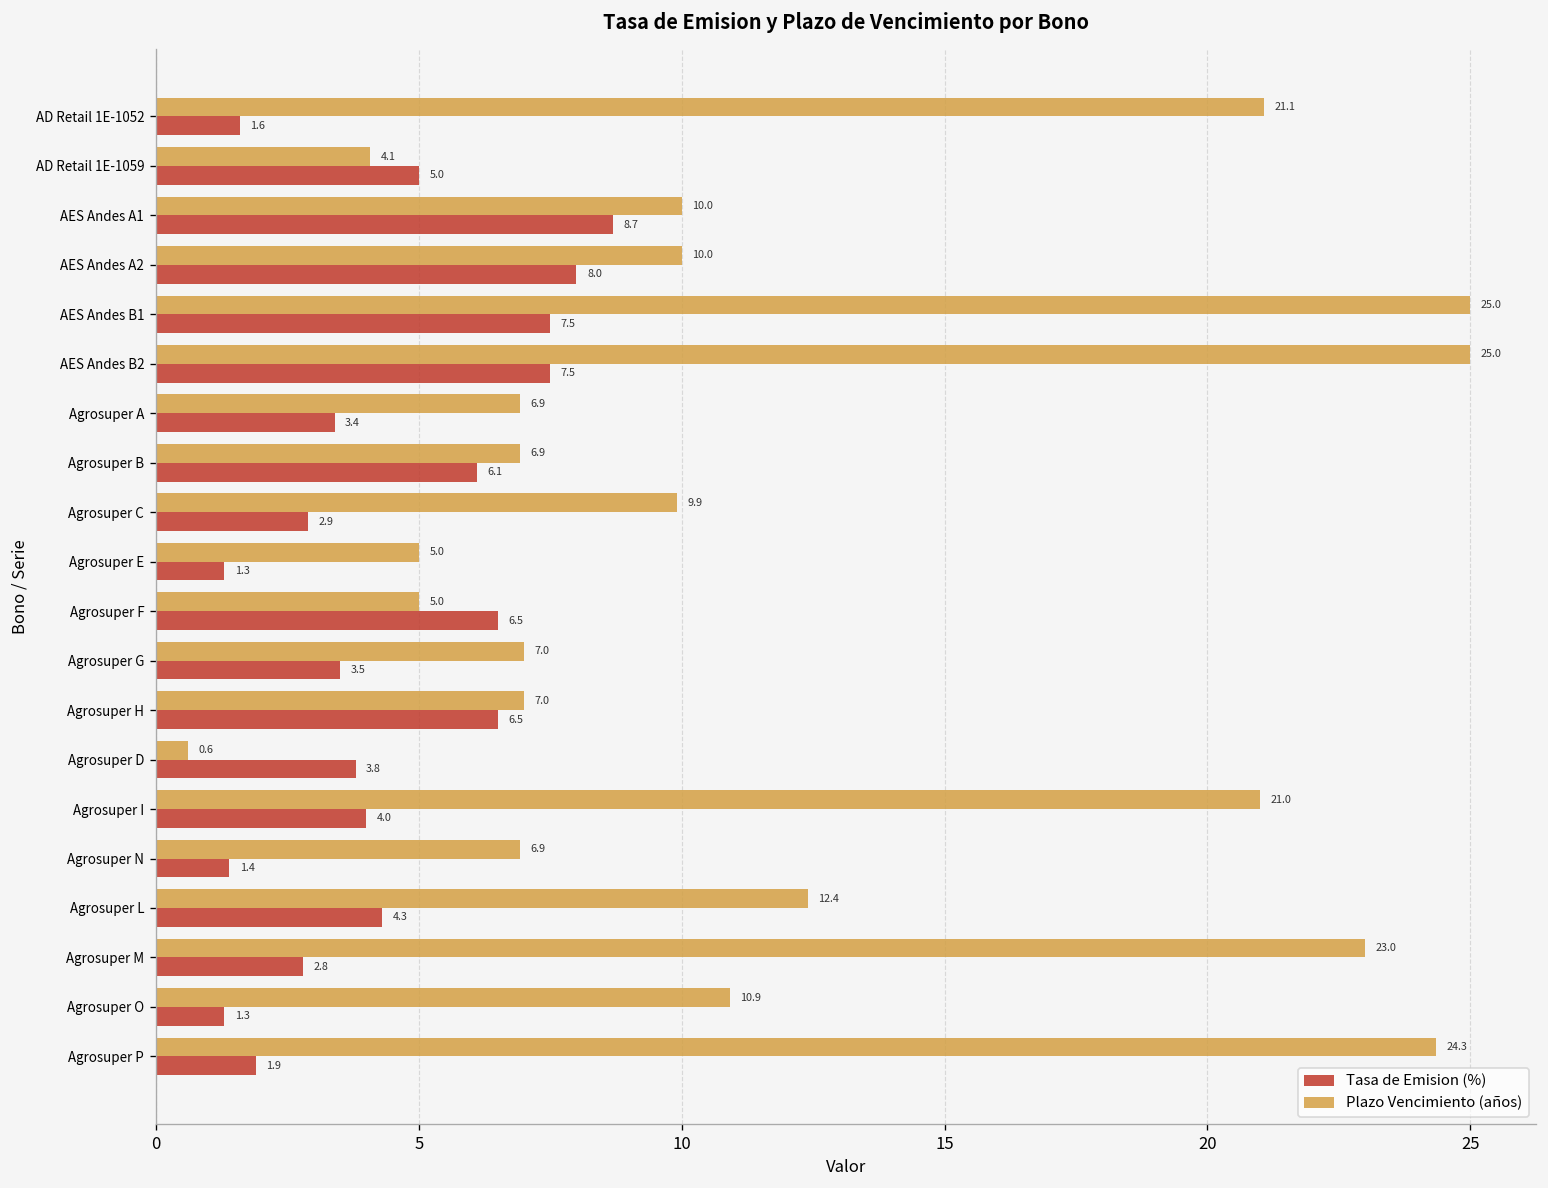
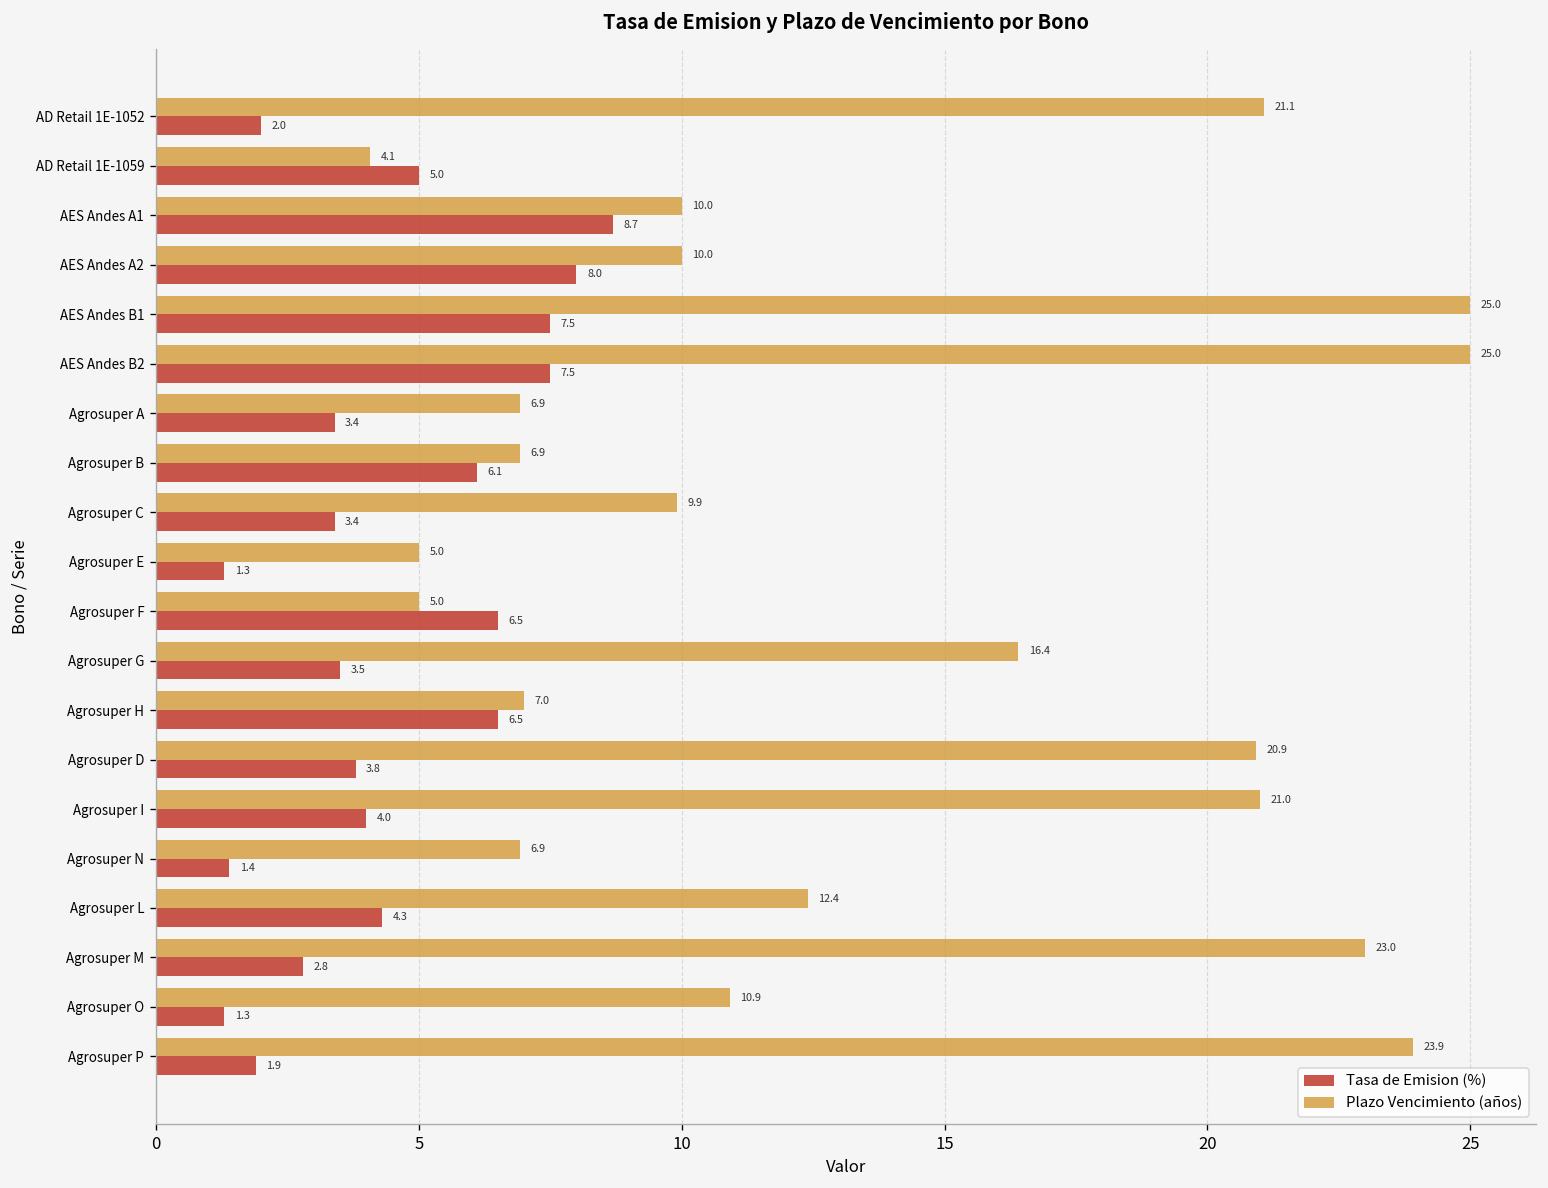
  {
    "Tasa de Emision (%)": {
-     "AD Retail 1E-1052": 1.6,
+     "AD Retail 1E-1052": 2.0,
      "AD Retail 1E-1059": 5.0,
      "AES Andes A1": 8.7,
      "AES Andes A2": 8.0,
      "AES Andes B1": 7.5,
      "AES Andes B2": 7.5,
      "Agrosuper A": 3.4,
      "Agrosuper B": 6.1,
-     "Agrosuper C": 2.9,
+     "Agrosuper C": 3.4,
      "Agrosuper E": 1.3,
      "Agrosuper F": 6.5,
      "Agrosuper G": 3.5,
      "Agrosuper H": 6.5,
      "Agrosuper D": 3.8,
      "Agrosuper I": 4.0,
      "Agrosuper N": 1.4,
      "Agrosuper L": 4.3,
      "Agrosuper M": 2.8,
      "Agrosuper O": 1.3,
      "Agrosuper P": 1.9
    },
    "Plazo Vencimiento (años)": {
      "AD Retail 1E-1052": 21.1,
      "AD Retail 1E-1059": 4.1,
      "AES Andes A1": 10.0,
      "AES Andes A2": 10.0,
      "AES Andes B1": 25.0,
      "AES Andes B2": 25.0,
      "Agrosuper A": 6.9,
      "Agrosuper B": 6.9,
      "Agrosuper C": 9.9,
      "Agrosuper E": 5.0,
      "Agrosuper F": 5.0,
-     "Agrosuper G": 7.0,
+     "Agrosuper G": 16.4,
      "Agrosuper H": 7.0,
-     "Agrosuper D": 0.6,
+     "Agrosuper D": 20.9,
      "Agrosuper I": 21.0,
      "Agrosuper N": 6.9,
      "Agrosuper L": 12.4,
      "Agrosuper M": 23.0,
      "Agrosuper O": 10.9,
-     "Agrosuper P": 24.3
+     "Agrosuper P": 23.9
    }
  }
